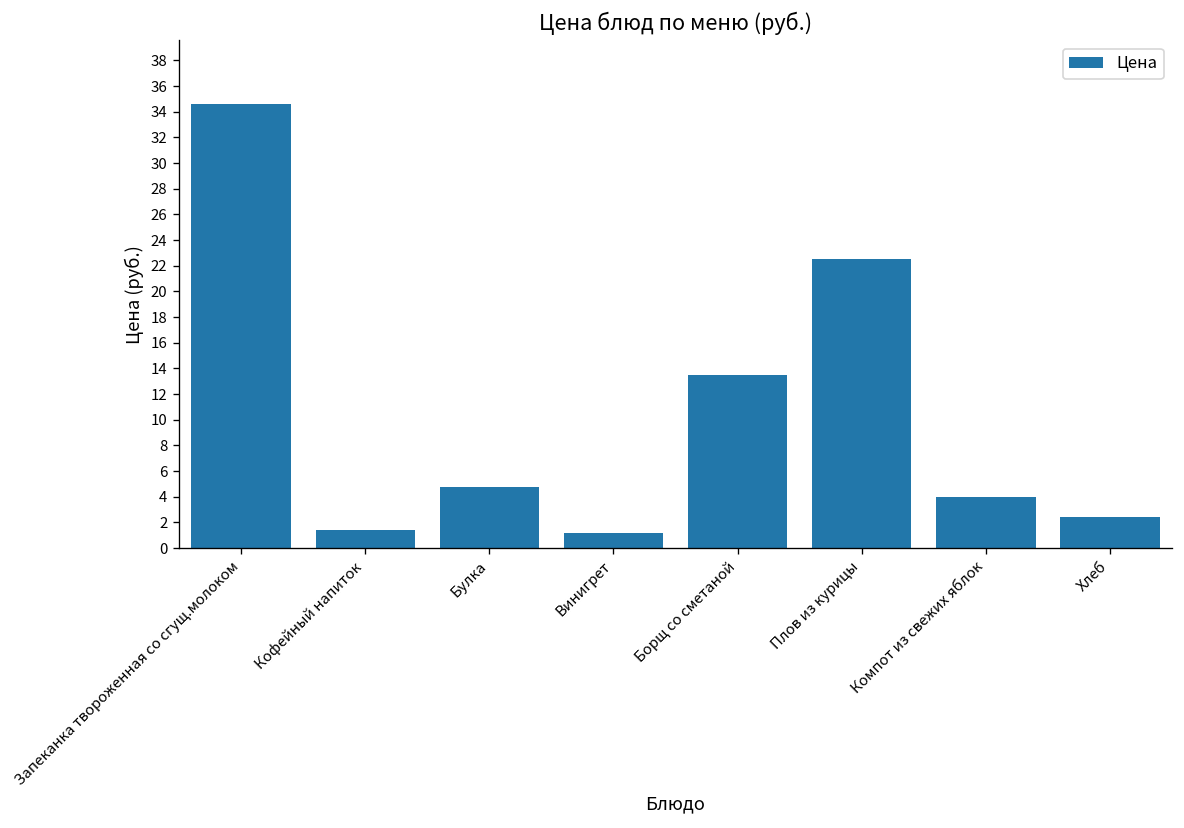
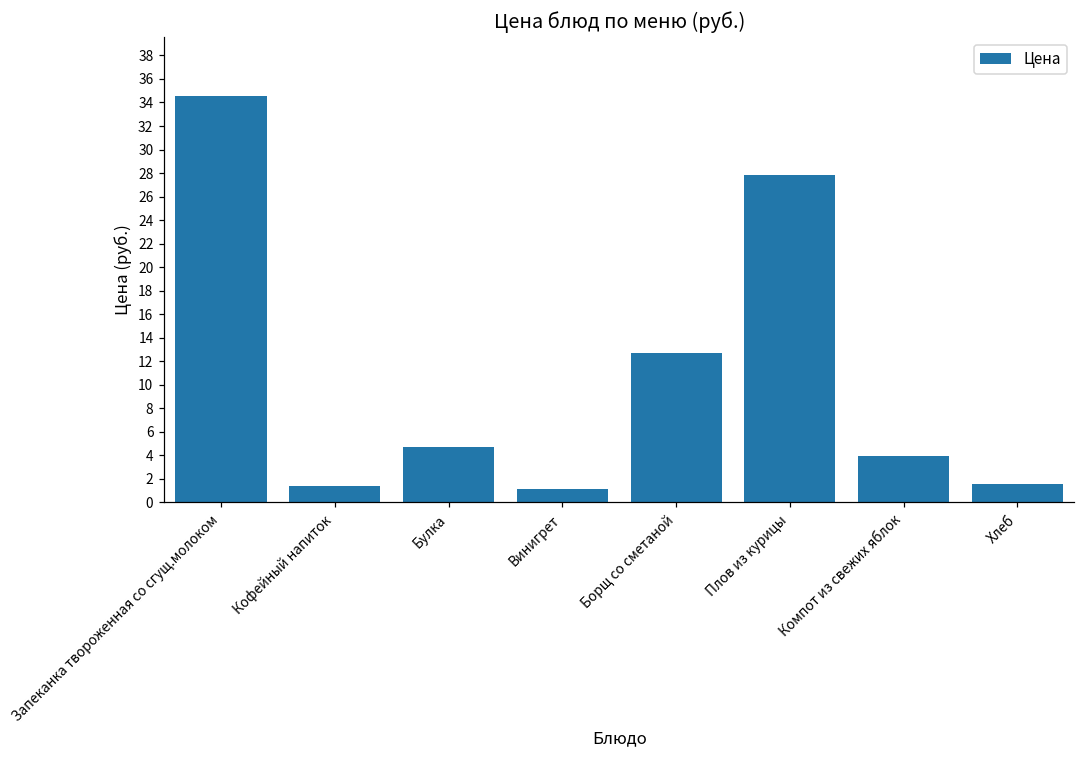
  {
    "Запеканка твороженная со сгущ.молоком": 34.6,
    "Кофейный напиток": 1.4,
    "Булка": 4.8,
    "Винигрет": 1.2,
-   "Борщ со сметаной": 13.5,
-   "Плов из курицы": 22.5,
+   "Борщ со сметаной": 12.7,
+   "Плов из курицы": 27.8,
    "Компот из свежих яблок": 4.0,
-   "Хлеб": 2.4
+   "Хлеб": 1.6
  }
